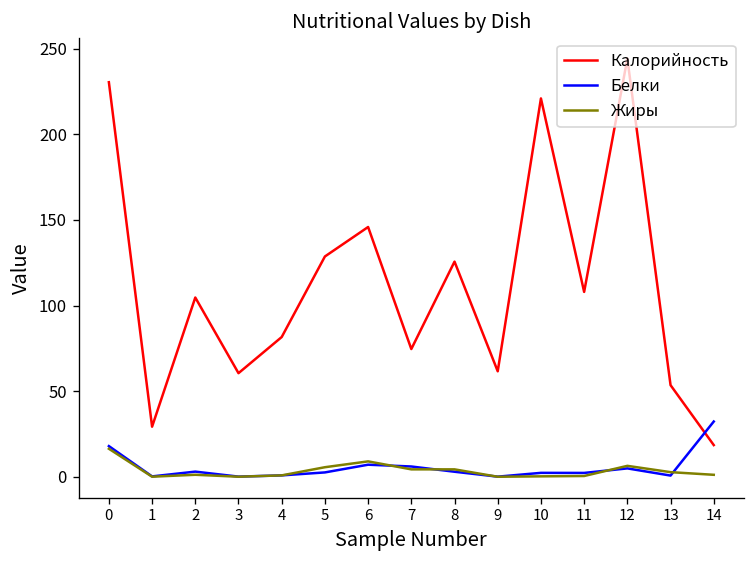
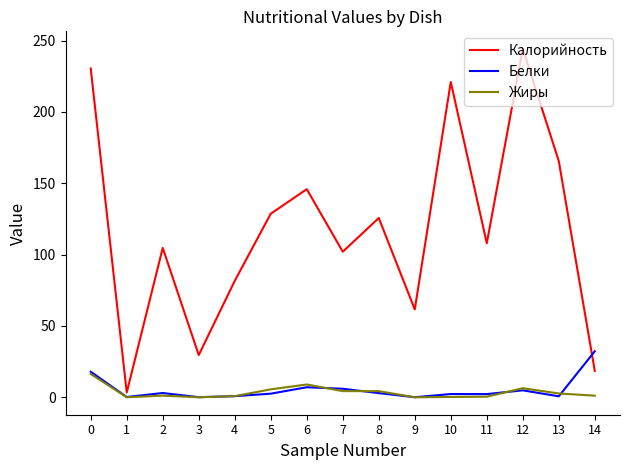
  {
    "Калорийность": {
      "0": 230,
-     "1": 29,
+     "1": 3,
      "2": 105,
-     "3": 61,
+     "3": 30,
      "4": 82,
      "5": 129,
      "6": 146,
-     "7": 75,
+     "7": 102,
      "8": 126,
      "9": 62,
      "10": 221,
      "11": 108,
-     "13": 54,
+     "13": 166,
      "14": 19
    },
    "Белки": {
      "2": 3,
      "5": 3,
      "6": 7,
      "10": 2,
      "11": 2,
      "13": 1,
      "14": 32
    },
    "Жиры": {
      "2": 1,
      "5": 6,
      "6": 9,
      "10": 0,
      "11": 0,
      "13": 3,
      "14": 1
    }
  }
